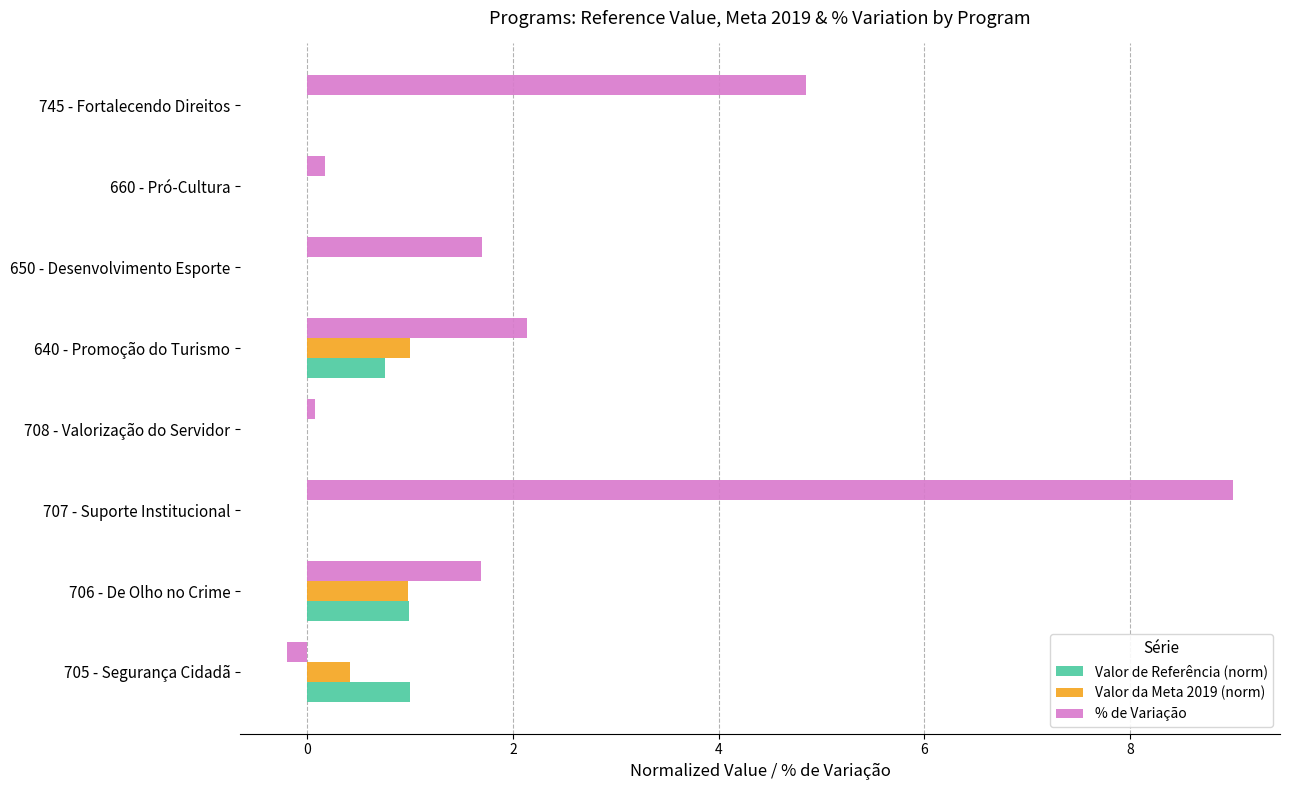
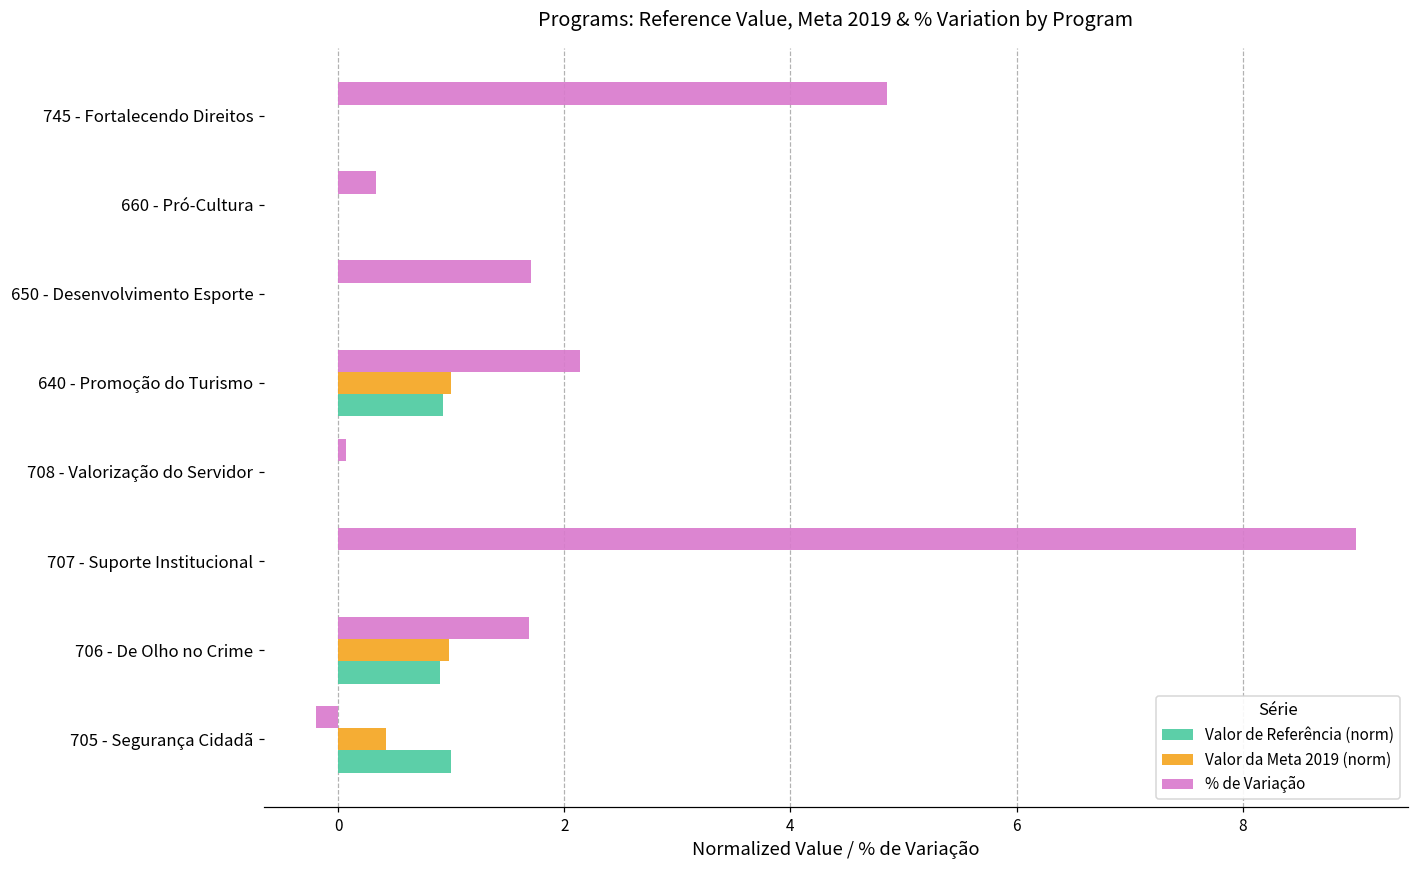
  {
    "Valor de Referência (norm)": {
-     "640 - Promoção do Turismo": 0.76,
-     "706 - De Olho no Crime": 0.99,
+     "640 - Promoção do Turismo": 0.93,
+     "706 - De Olho no Crime": 0.91,
      "705 - Segurança Cidadã": 1.00
    },
    "Valor da Meta 2019 (norm)": {
      "640 - Promoção do Turismo": 1.00,
      "706 - De Olho no Crime": 0.98,
      "705 - Segurança Cidadã": 0.42
    },
    "% de Variação": {
      "745 - Fortalecendo Direitos": 4.85,
-     "660 - Pró-Cultura": 0.18,
+     "660 - Pró-Cultura": 0.34,
      "650 - Desenvolvimento Esporte": 1.70,
      "640 - Promoção do Turismo": 2.14,
      "708 - Valorização do Servidor": 0.07,
      "707 - Suporte Institucional": 9.00,
      "706 - De Olho no Crime": 1.69,
      "705 - Segurança Cidadã": -0.20
    }
  }
